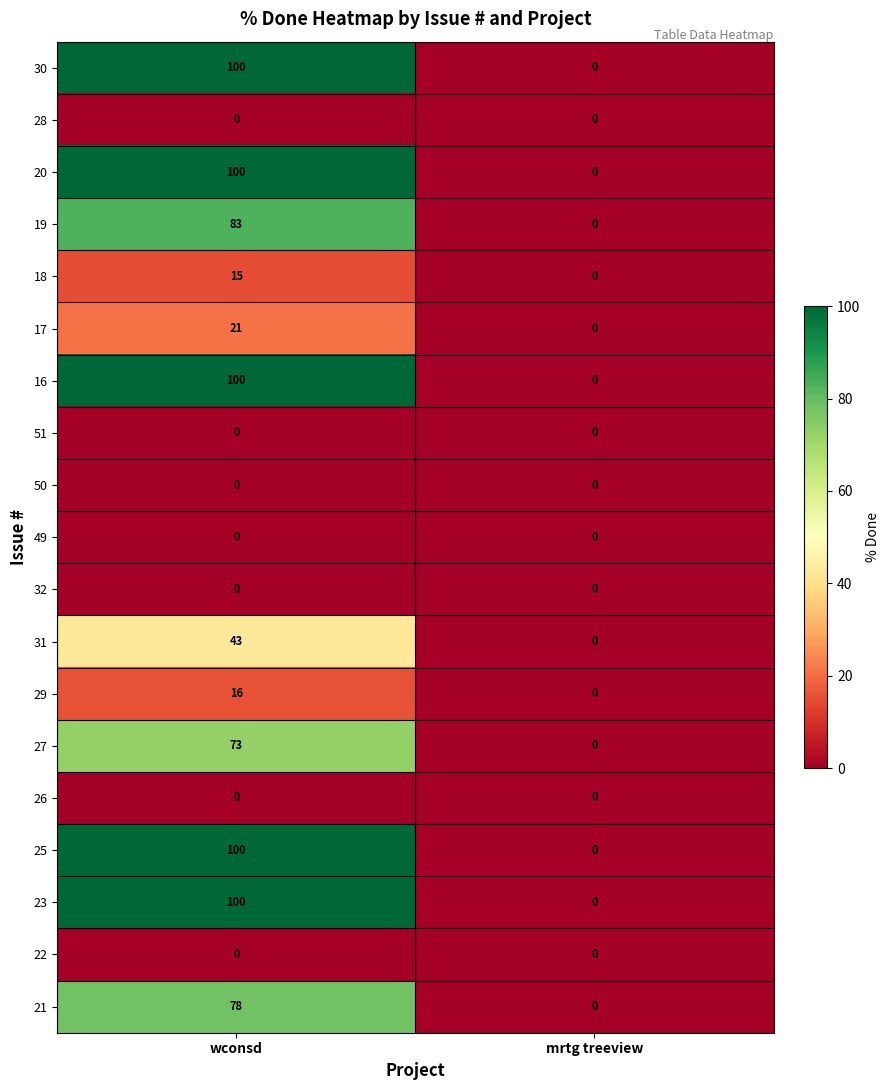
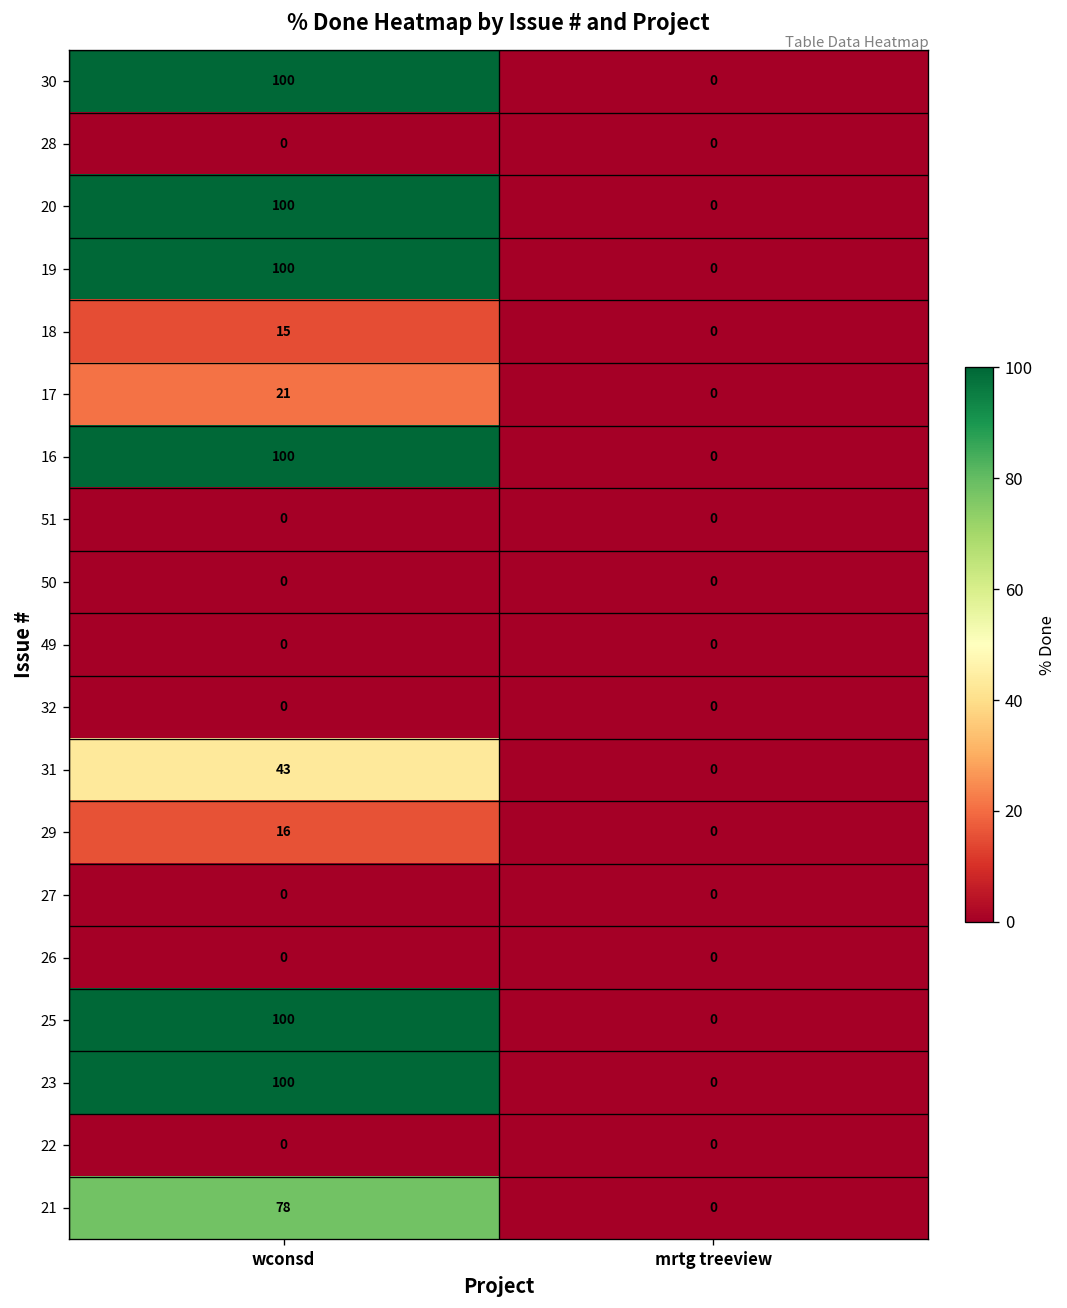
  {
    "30": {
      "wconsd": 100,
      "mrtg treeview": 0
    },
    "28": {
      "wconsd": 0,
      "mrtg treeview": 0
    },
    "20": {
      "wconsd": 100,
      "mrtg treeview": 0
    },
    "19": {
-     "wconsd": 83,
+     "wconsd": 100,
      "mrtg treeview": 0
    },
    "18": {
      "wconsd": 15,
      "mrtg treeview": 0
    },
    "17": {
      "wconsd": 21,
      "mrtg treeview": 0
    },
    "16": {
      "wconsd": 100,
      "mrtg treeview": 0
    },
    "51": {
      "wconsd": 0,
      "mrtg treeview": 0
    },
    "50": {
      "wconsd": 0,
      "mrtg treeview": 0
    },
    "49": {
      "wconsd": 0,
      "mrtg treeview": 0
    },
    "32": {
      "wconsd": 0,
      "mrtg treeview": 0
    },
    "31": {
      "wconsd": 43,
      "mrtg treeview": 0
    },
    "29": {
      "wconsd": 16,
      "mrtg treeview": 0
    },
    "27": {
-     "wconsd": 73,
+     "wconsd": 0,
      "mrtg treeview": 0
    },
    "26": {
      "wconsd": 0,
      "mrtg treeview": 0
    },
    "25": {
      "wconsd": 100,
      "mrtg treeview": 0
    },
    "23": {
      "wconsd": 100,
      "mrtg treeview": 0
    },
    "22": {
      "wconsd": 0,
      "mrtg treeview": 0
    },
    "21": {
      "wconsd": 78,
      "mrtg treeview": 0
    }
  }
